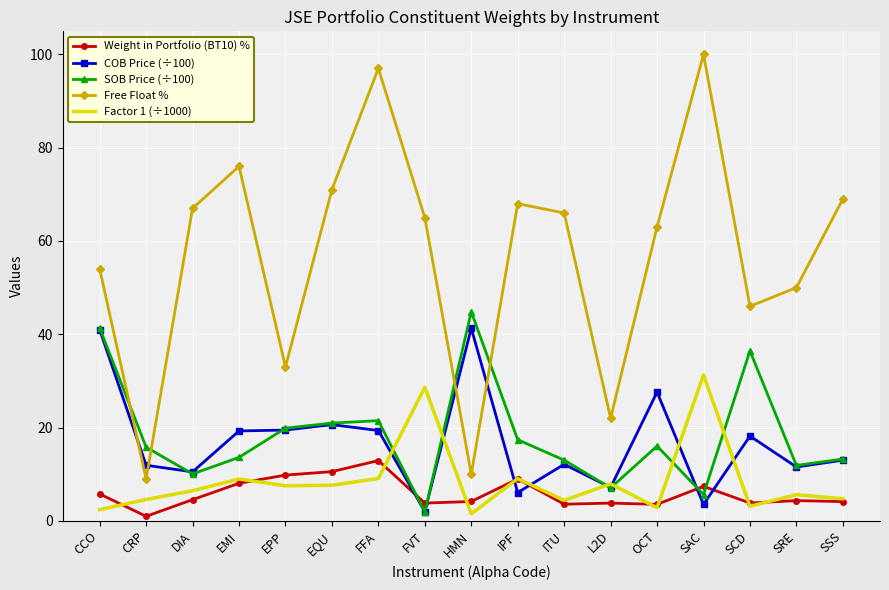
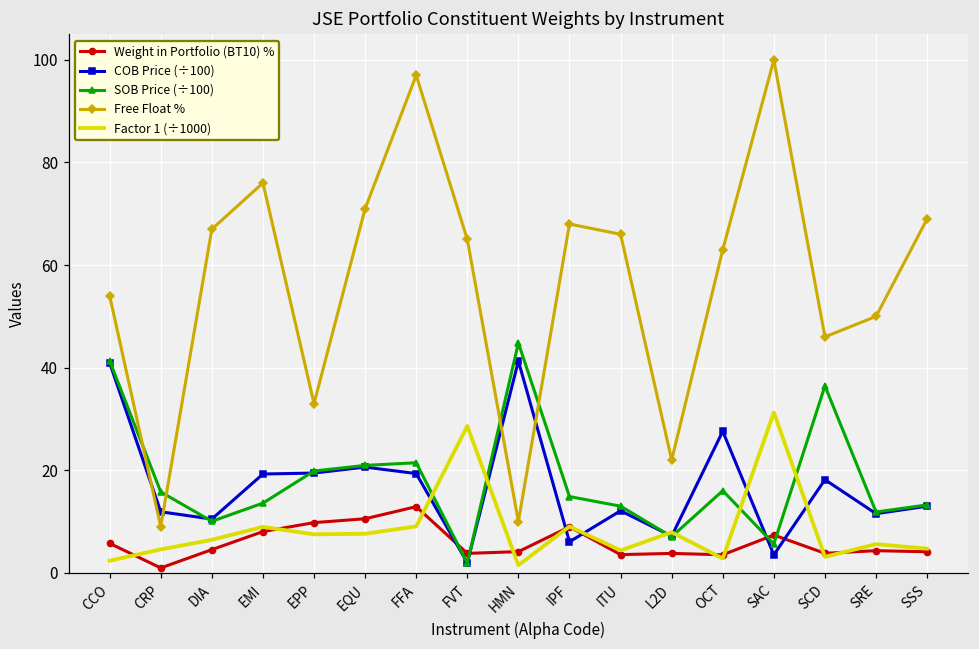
  {
    "Weight in Portfolio (BT10) %": {
      "CCO": 6,
      "CRP": 1,
      "DIA": 5,
      "EMI": 8,
      "EPP": 10,
      "EQU": 11,
      "FFA": 13,
      "FVT": 4,
      "HMN": 4,
      "ITU": 4,
      "L2D": 4,
      "OCT": 4,
      "SAC": 7,
      "SCD": 4,
      "SRE": 4,
      "SSS": 4
    },
    "COB Price (÷100)": {
      "CRP": 12,
      "EMI": 19,
      "FFA": 19,
      "HMN": 41,
      "IPF": 6,
      "ITU": 12,
      "OCT": 28,
      "SAC": 4,
      "SCD": 18
    },
    "SOB Price (÷100)": {
      "CRP": 16,
      "EMI": 14,
      "FFA": 21,
      "HMN": 45,
-     "IPF": 17,
+     "IPF": 15,
      "ITU": 13,
      "OCT": 16,
      "SAC": 6,
      "SCD": 36
    }
  }
